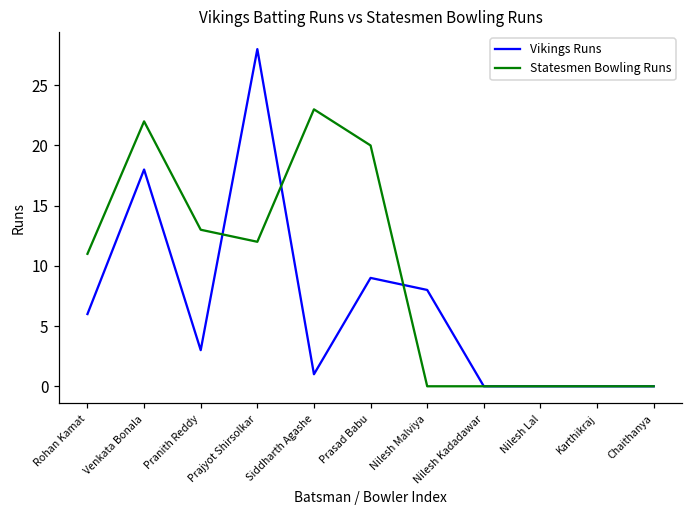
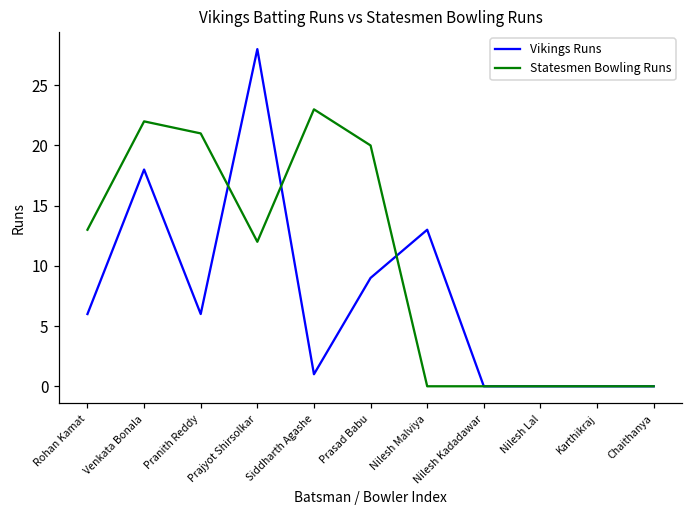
  {
    "Vikings Runs": {
      "Rohan Kamat": 6,
      "Venkata Bonala": 18,
-     "Pranith Reddy": 3,
+     "Pranith Reddy": 6,
      "Prajyot Shirsolkar": 28,
      "Siddharth Agashe": 1,
      "Prasad Babu": 9,
-     "Nilesh Malviya": 8
+     "Nilesh Malviya": 13
    },
    "Statesmen Bowling Runs": {
-     "Rohan Kamat": 11,
+     "Rohan Kamat": 13,
      "Venkata Bonala": 22,
-     "Pranith Reddy": 13,
+     "Pranith Reddy": 21,
      "Prajyot Shirsolkar": 12,
      "Siddharth Agashe": 23,
      "Prasad Babu": 20,
      "Nilesh Malviya": 0
    }
  }
